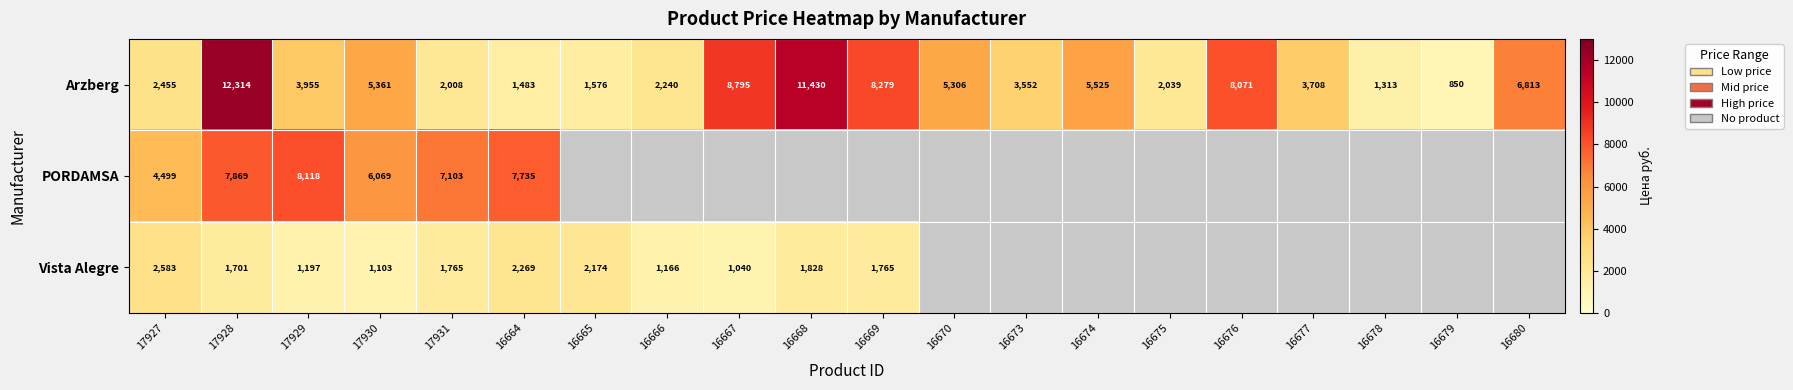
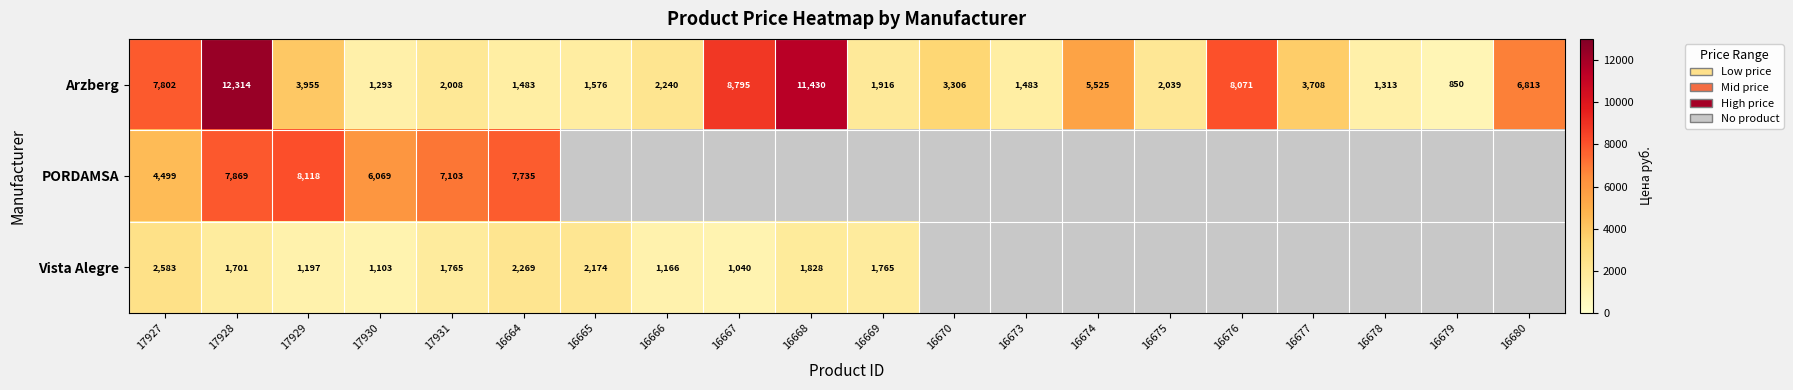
  {
    "Arzberg": {
-     "17927": "2,455",
+     "17927": "7,802",
      "17928": "12,314",
      "17929": "3,955",
-     "17930": "5,361",
+     "17930": "1,293",
      "17931": "2,008",
      "16664": "1,483",
      "16665": "1,576",
      "16666": "2,240",
      "16667": "8,795",
      "16668": "11,430",
-     "16669": "8,279",
-     "16670": "5,306",
-     "16673": "3,552",
+     "16669": "1,916",
+     "16670": "3,306",
+     "16673": "1,483",
      "16674": "5,525",
      "16675": "2,039",
      "16676": "8,071",
      "16677": "3,708",
      "16678": "1,313",
      "16679": "850",
      "16680": "6,813"
    },
    "PORDAMSA": {
      "17927": "4,499",
      "17928": "7,869",
      "17929": "8,118",
      "17930": "6,069",
      "17931": "7,103",
      "16664": "7,735"
    },
    "Vista Alegre": {
      "17927": "2,583",
      "17928": "1,701",
      "17929": "1,197",
      "17930": "1,103",
      "17931": "1,765",
      "16664": "2,269",
      "16665": "2,174",
      "16666": "1,166",
      "16667": "1,040",
      "16668": "1,828",
      "16669": "1,765"
    }
  }
